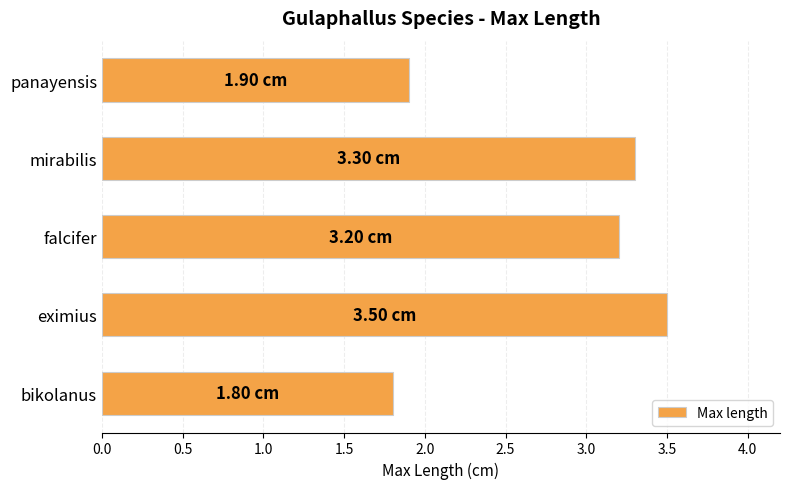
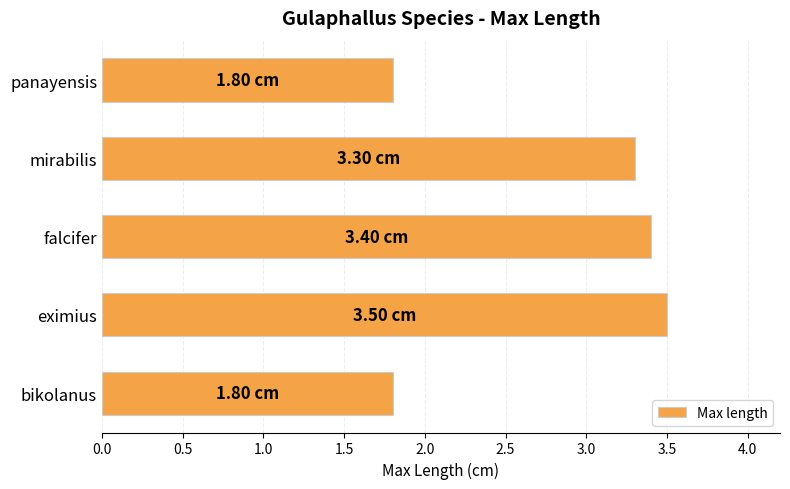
  {
-   "panayensis": 1.90,
+   "panayensis": 1.80,
    "mirabilis": 3.30,
-   "falcifer": 3.20,
+   "falcifer": 3.40,
    "eximius": 3.50,
    "bikolanus": 1.80
  }
